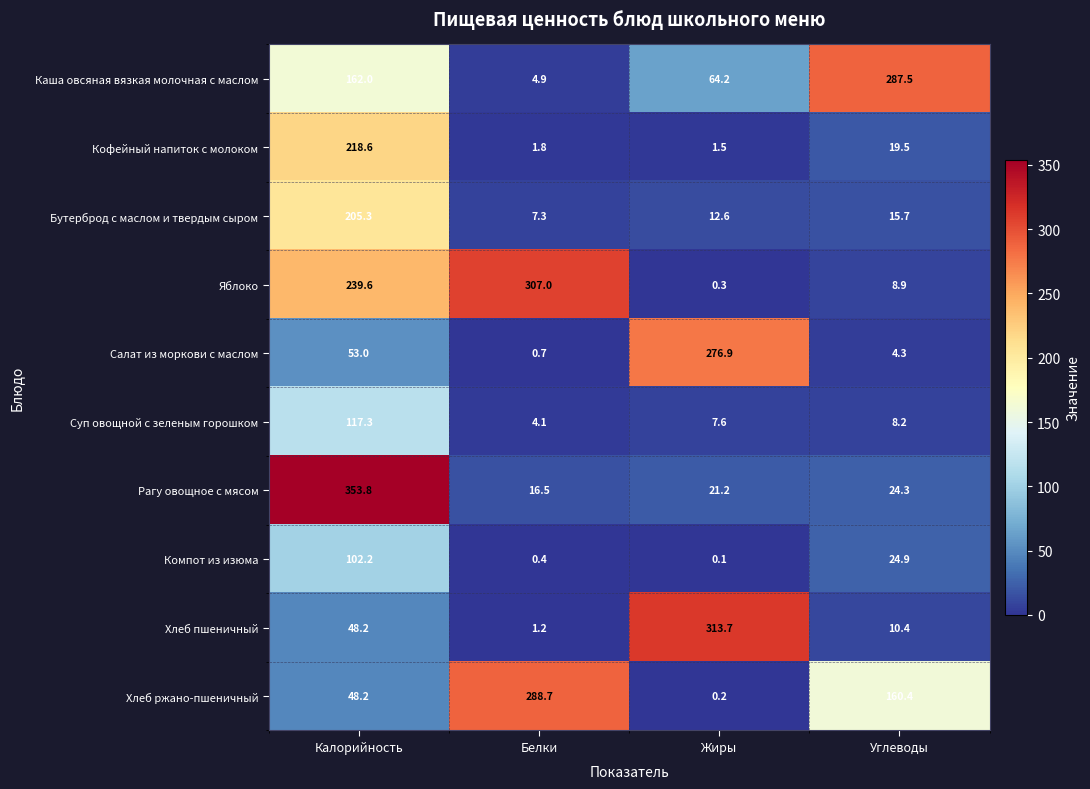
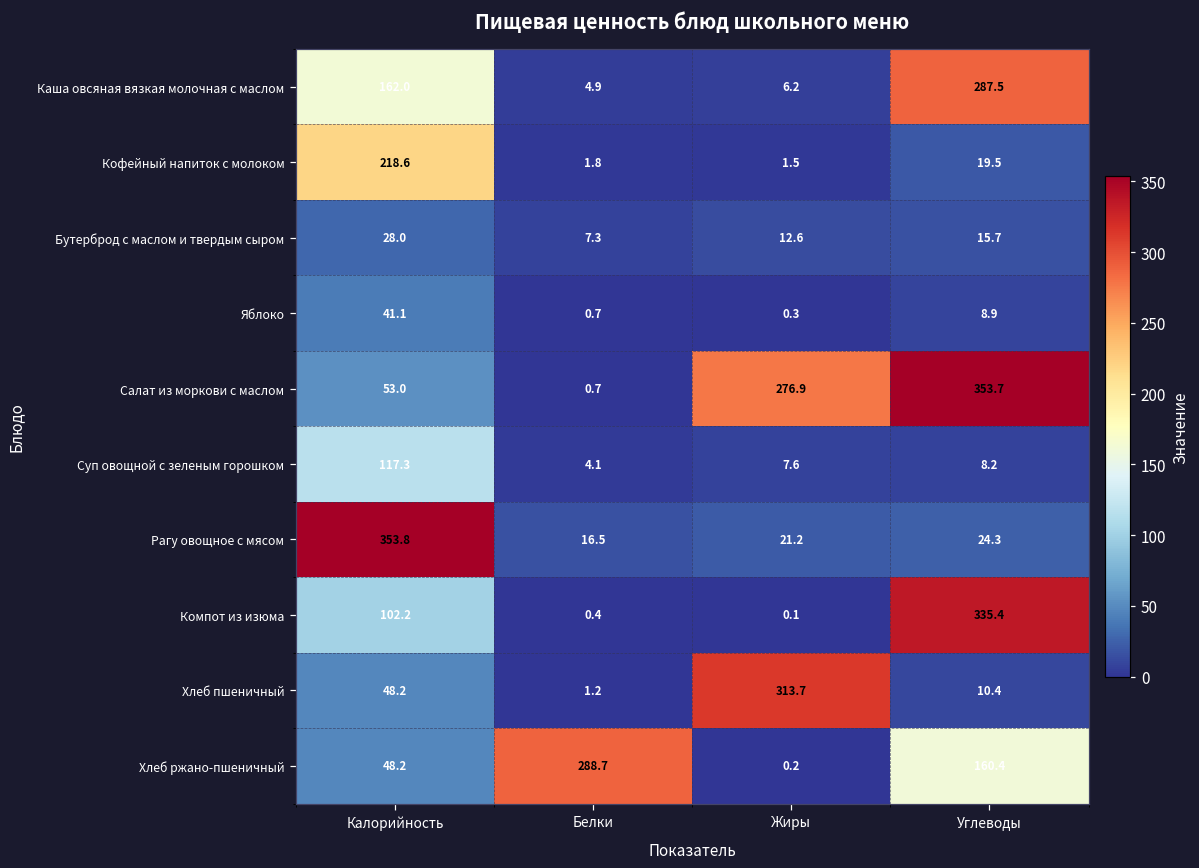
  {
    "Каша овсяная вязкая молочная с маслом": {
      "Белки": 4.9,
-     "Жиры": 64.2,
+     "Жиры": 6.2,
      "Углеводы": 287.5
    },
    "Кофейный напиток с молоком": {
      "Калорийность": 218.6,
      "Белки": 1.8,
      "Жиры": 1.5,
      "Углеводы": 19.5
    },
    "Бутерброд с маслом и твердым сыром": {
-     "Калорийность": 205.3,
+     "Калорийность": 28.0,
      "Белки": 7.3,
      "Жиры": 12.6,
      "Углеводы": 15.7
    },
    "Яблоко": {
-     "Калорийность": 239.6,
-     "Белки": 307.0,
+     "Калорийность": 41.1,
+     "Белки": 0.7,
      "Жиры": 0.3,
      "Углеводы": 8.9
    },
    "Салат из моркови с маслом": {
      "Калорийность": 53.0,
      "Белки": 0.7,
      "Жиры": 276.9,
-     "Углеводы": 4.3
+     "Углеводы": 353.7
    },
    "Суп овощной с зеленым горошком": {
      "Калорийность": 117.3,
      "Белки": 4.1,
      "Жиры": 7.6,
      "Углеводы": 8.2
    },
    "Рагу овощное с мясом": {
      "Калорийность": 353.8,
      "Белки": 16.5,
      "Жиры": 21.2,
      "Углеводы": 24.3
    },
    "Компот из изюма": {
      "Калорийность": 102.2,
      "Белки": 0.4,
      "Жиры": 0.1,
-     "Углеводы": 24.9
+     "Углеводы": 335.4
    },
    "Хлеб пшеничный": {
      "Калорийность": 48.2,
      "Белки": 1.2,
      "Жиры": 313.7,
      "Углеводы": 10.4
    },
    "Хлеб ржано-пшеничный": {
      "Калорийность": 48.2,
      "Белки": 288.7,
      "Жиры": 0.2
    }
  }
